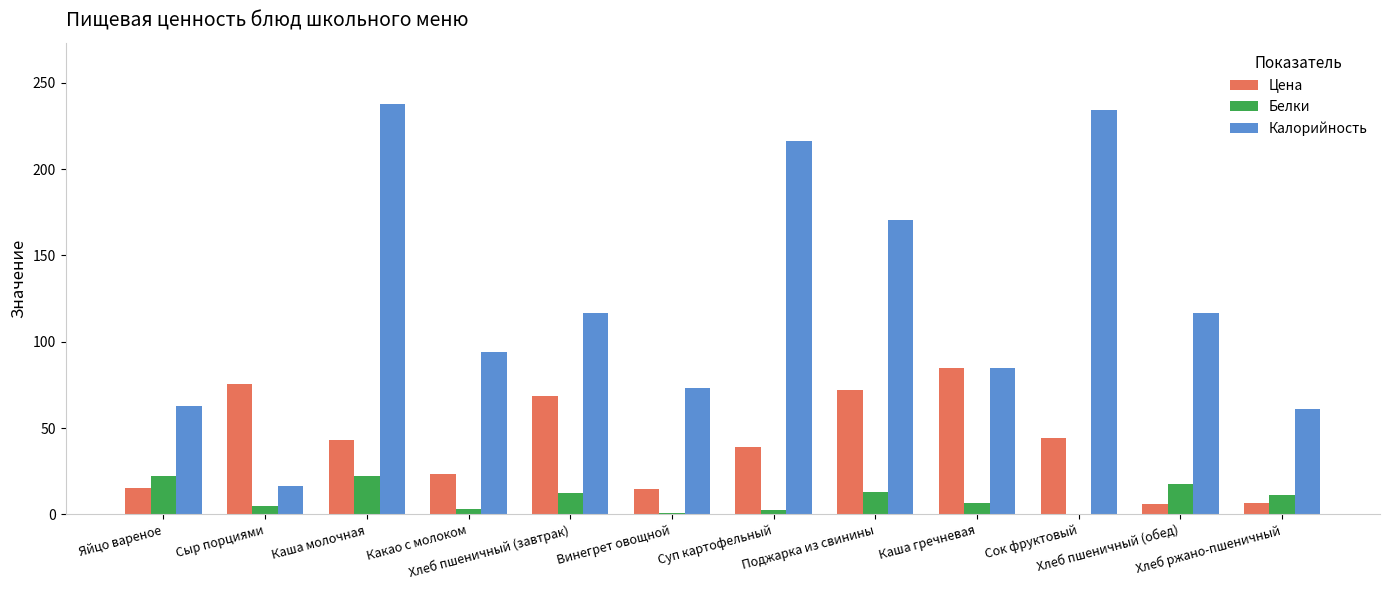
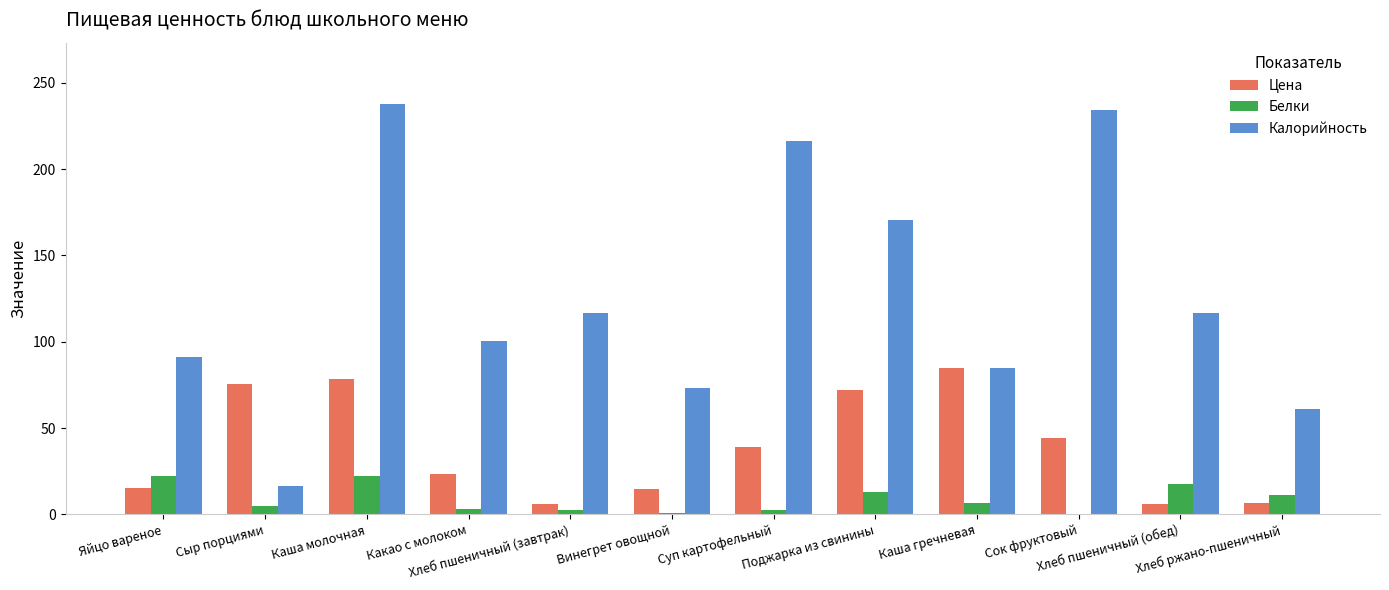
  {
    "Цена": {
      "Яйцо вареное": 15,
      "Сыр порциями": 76,
-     "Каша молочная": 43,
+     "Каша молочная": 78,
      "Какао с молоком": 24,
-     "Хлеб пшеничный (завтрак)": 69,
+     "Хлеб пшеничный (завтрак)": 6,
      "Винегрет овощной": 15,
      "Суп картофельный": 39,
      "Поджарка из свинины": 72,
      "Каша гречневая": 85,
      "Сок фруктовый": 44,
      "Хлеб пшеничный (обед)": 6,
      "Хлеб ржано-пшеничный": 7
    },
    "Белки": {
      "Яйцо вареное": 22,
      "Сыр порциями": 5,
      "Каша молочная": 22,
      "Какао с молоком": 3,
-     "Хлеб пшеничный (завтрак)": 12,
+     "Хлеб пшеничный (завтрак)": 2,
      "Суп картофельный": 2,
      "Поджарка из свинины": 13,
      "Каша гречневая": 7,
      "Сок фруктовый": 0,
      "Хлеб пшеничный (обед)": 17,
      "Хлеб ржано-пшеничный": 11
    },
    "Калорийность": {
-     "Яйцо вареное": 63,
+     "Яйцо вареное": 91,
      "Сыр порциями": 16,
      "Каша молочная": 238,
-     "Какао с молоком": 94,
+     "Какао с молоком": 101,
      "Хлеб пшеничный (завтрак)": 117,
      "Винегрет овощной": 73,
      "Суп картофельный": 217,
      "Поджарка из свинины": 171,
      "Каша гречневая": 85,
      "Сок фруктовый": 234,
      "Хлеб пшеничный (обед)": 117,
      "Хлеб ржано-пшеничный": 61
    }
  }
